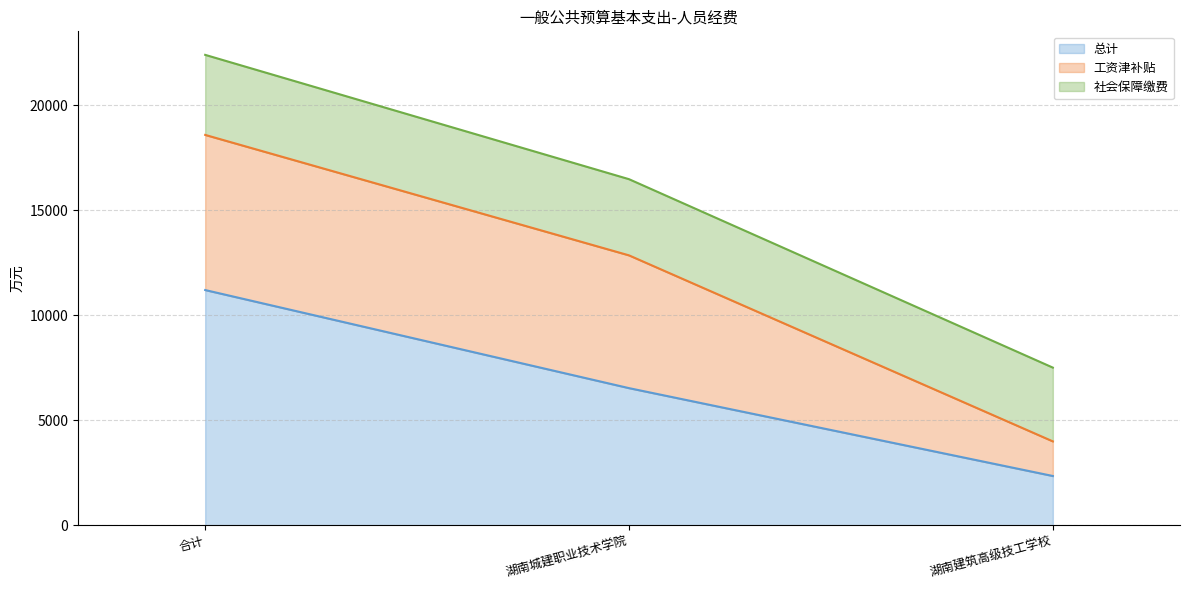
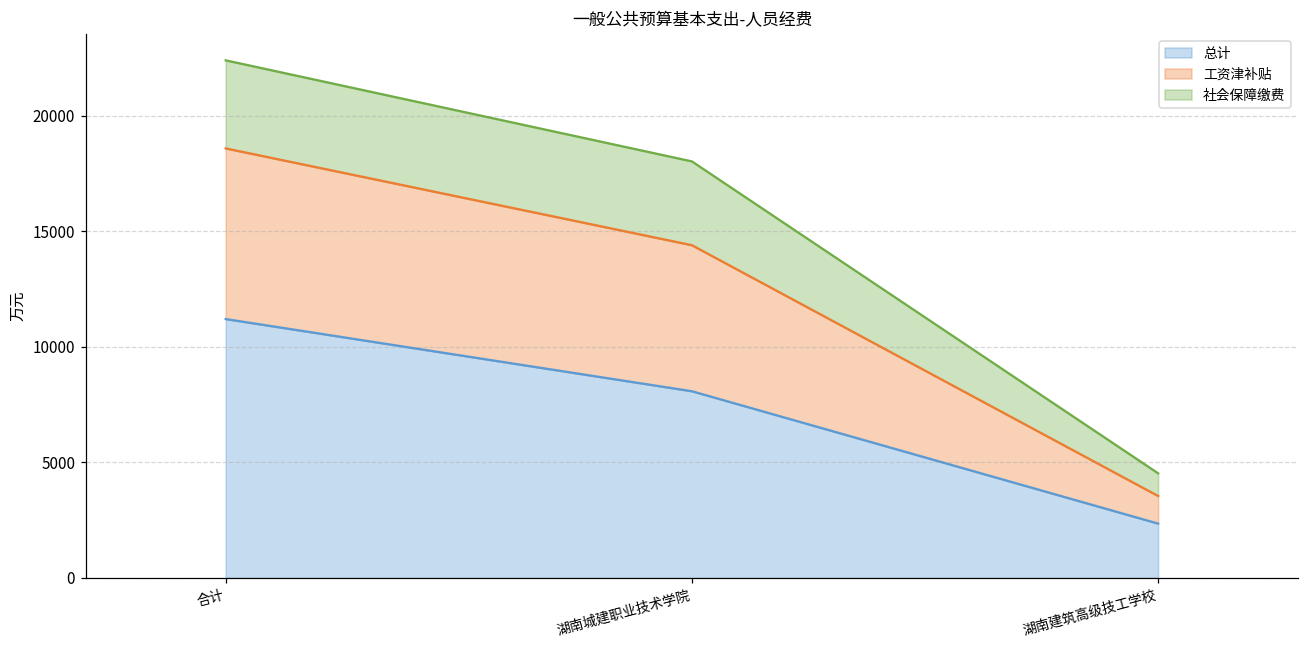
  {
    "总计": {
      "合计": 11200,
-     "湖南城建职业技术学院": 6500,
+     "湖南城建职业技术学院": 8100,
      "湖南建筑高级技工学校": 2300
    },
    "工资津补贴": {
      "合计": 7400,
      "湖南城建职业技术学院": 6300,
-     "湖南建筑高级技工学校": 1600
+     "湖南建筑高级技工学校": 1200
    },
    "社会保障缴费": {
      "合计": 3800,
      "湖南城建职业技术学院": 3600,
-     "湖南建筑高级技工学校": 3500
+     "湖南建筑高级技工学校": 1000
    }
  }
